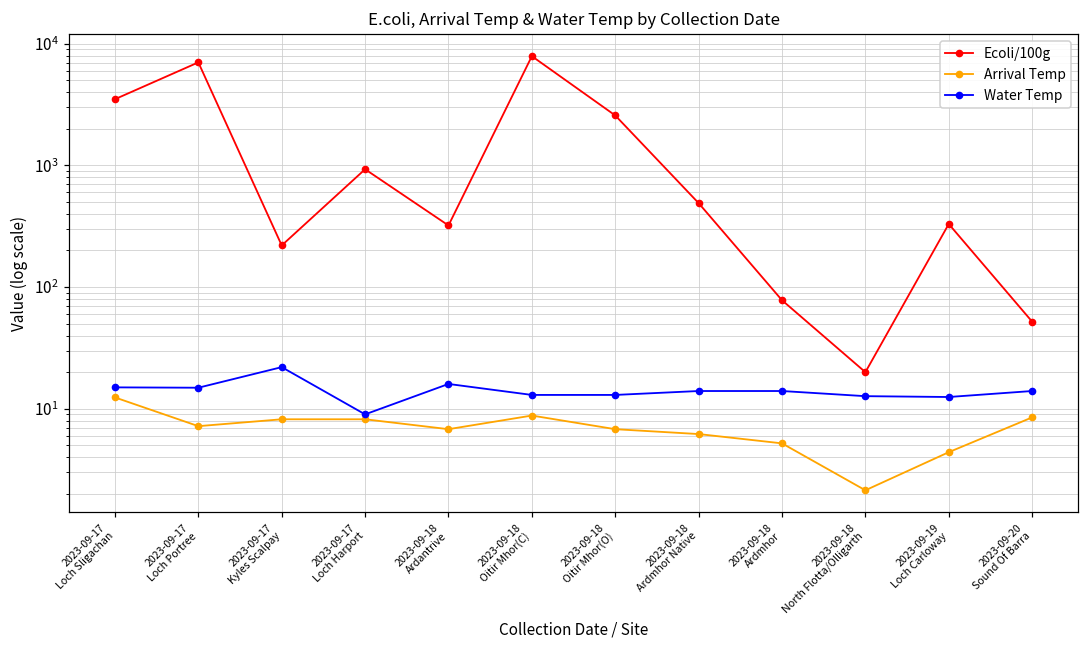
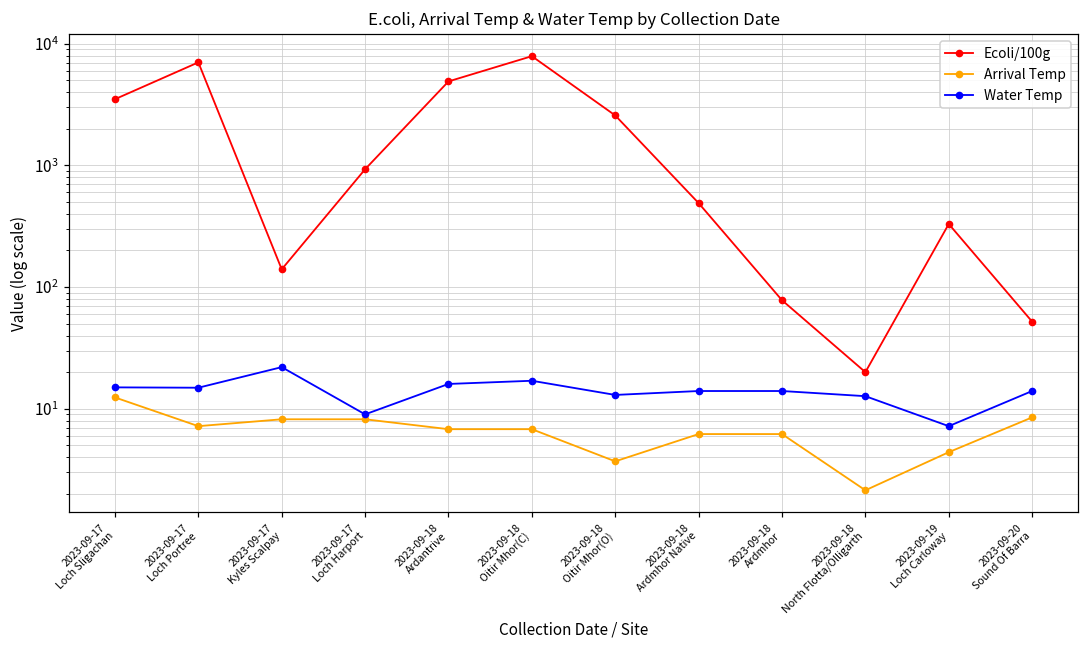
  {
    "Ecoli/100g": {
      "2023-09-17 Loch Sligachan": 3500,
      "2023-09-17 Loch Portree": 7000,
-     "2023-09-17 Kyles Scalpay": 220,
+     "2023-09-17 Kyles Scalpay": 140,
      "2023-09-17 Loch Harport": 900,
-     "2023-09-18 Ardantrive": 320,
+     "2023-09-18 Ardantrive": 5000,
      "2023-09-18 Oitir Mhor(C)": 8000,
      "2023-09-18 Oitir Mhor(O)": 2600,
      "2023-09-18 Ardmhor Native": 500,
      "2023-09-18 Ardmhor": 80,
      "2023-09-18 North Flotta/Olligarth": 20,
      "2023-09-19 Loch Carloway": 330,
      "2023-09-20 Sound Of Barra": 50
    },
    "Arrival Temp": {
      "2023-09-17 Loch Sligachan": 12,
      "2023-09-17 Loch Portree": 7,
      "2023-09-17 Kyles Scalpay": 8,
      "2023-09-17 Loch Harport": 8,
      "2023-09-18 Ardantrive": 7,
-     "2023-09-18 Oitir Mhor(C)": 9,
-     "2023-09-18 Oitir Mhor(O)": 7,
+     "2023-09-18 Oitir Mhor(C)": 7,
+     "2023-09-18 Oitir Mhor(O)": 3.7,
      "2023-09-18 Ardmhor Native": 6,
-     "2023-09-18 Ardmhor": 5,
+     "2023-09-18 Ardmhor": 6,
      "2023-09-18 North Flotta/Olligarth": 2.1,
      "2023-09-19 Loch Carloway": 4.4,
      "2023-09-20 Sound Of Barra": 9
    },
    "Water Temp": {
      "2023-09-17 Loch Sligachan": 15,
      "2023-09-17 Loch Portree": 15,
      "2023-09-17 Kyles Scalpay": 22,
      "2023-09-17 Loch Harport": 9,
      "2023-09-18 Ardantrive": 16,
-     "2023-09-18 Oitir Mhor(C)": 13,
+     "2023-09-18 Oitir Mhor(C)": 17,
      "2023-09-18 Oitir Mhor(O)": 13,
      "2023-09-18 Ardmhor Native": 14,
      "2023-09-18 Ardmhor": 14,
      "2023-09-18 North Flotta/Olligarth": 13,
-     "2023-09-19 Loch Carloway": 13,
+     "2023-09-19 Loch Carloway": 7,
      "2023-09-20 Sound Of Barra": 14
    }
  }
